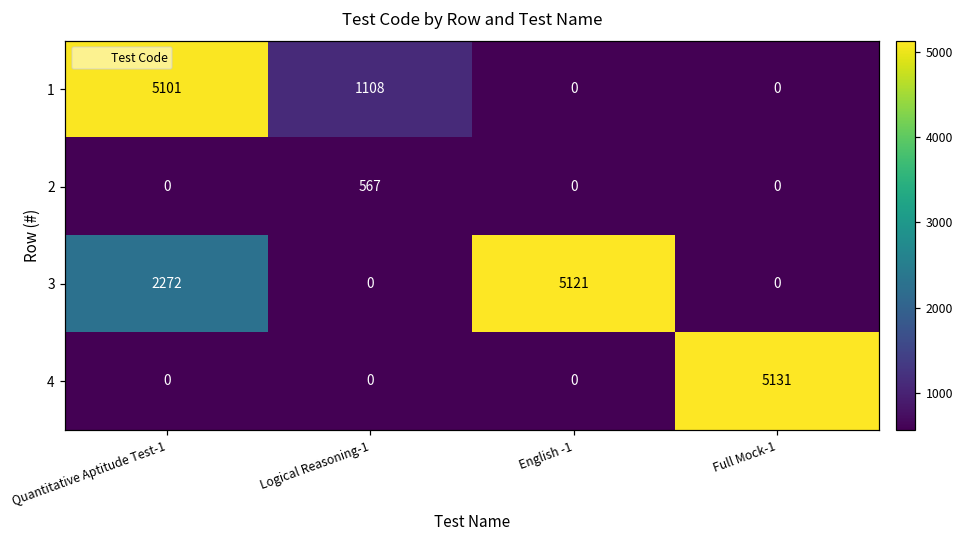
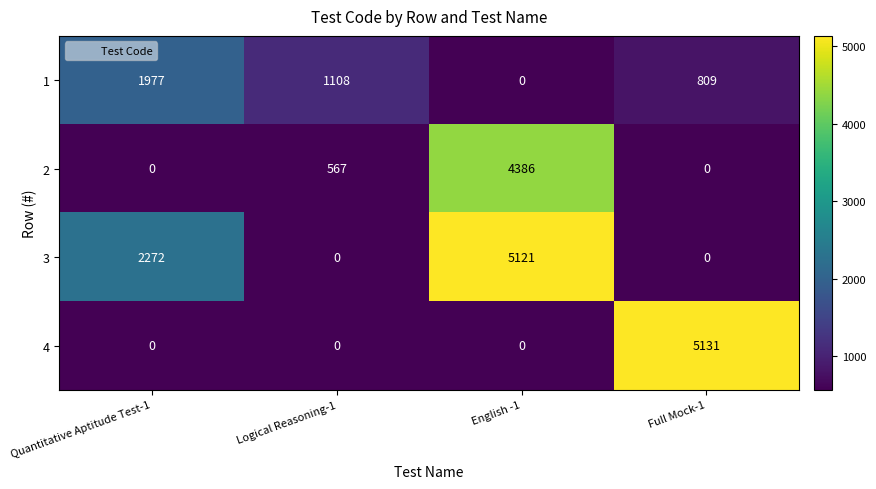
  {
    "1": {
-     "Quantitative Aptitude Test-1": 5101,
+     "Quantitative Aptitude Test-1": 1977,
      "Logical Reasoning-1": 1108,
      "English -1": 0,
-     "Full Mock-1": 0
+     "Full Mock-1": 809
    },
    "2": {
      "Quantitative Aptitude Test-1": 0,
      "Logical Reasoning-1": 567,
-     "English -1": 0,
+     "English -1": 4386,
      "Full Mock-1": 0
    },
    "3": {
      "Quantitative Aptitude Test-1": 2272,
      "Logical Reasoning-1": 0,
      "English -1": 5121,
      "Full Mock-1": 0
    },
    "4": {
      "Quantitative Aptitude Test-1": 0,
      "Logical Reasoning-1": 0,
      "English -1": 0,
      "Full Mock-1": 5131
    }
  }
